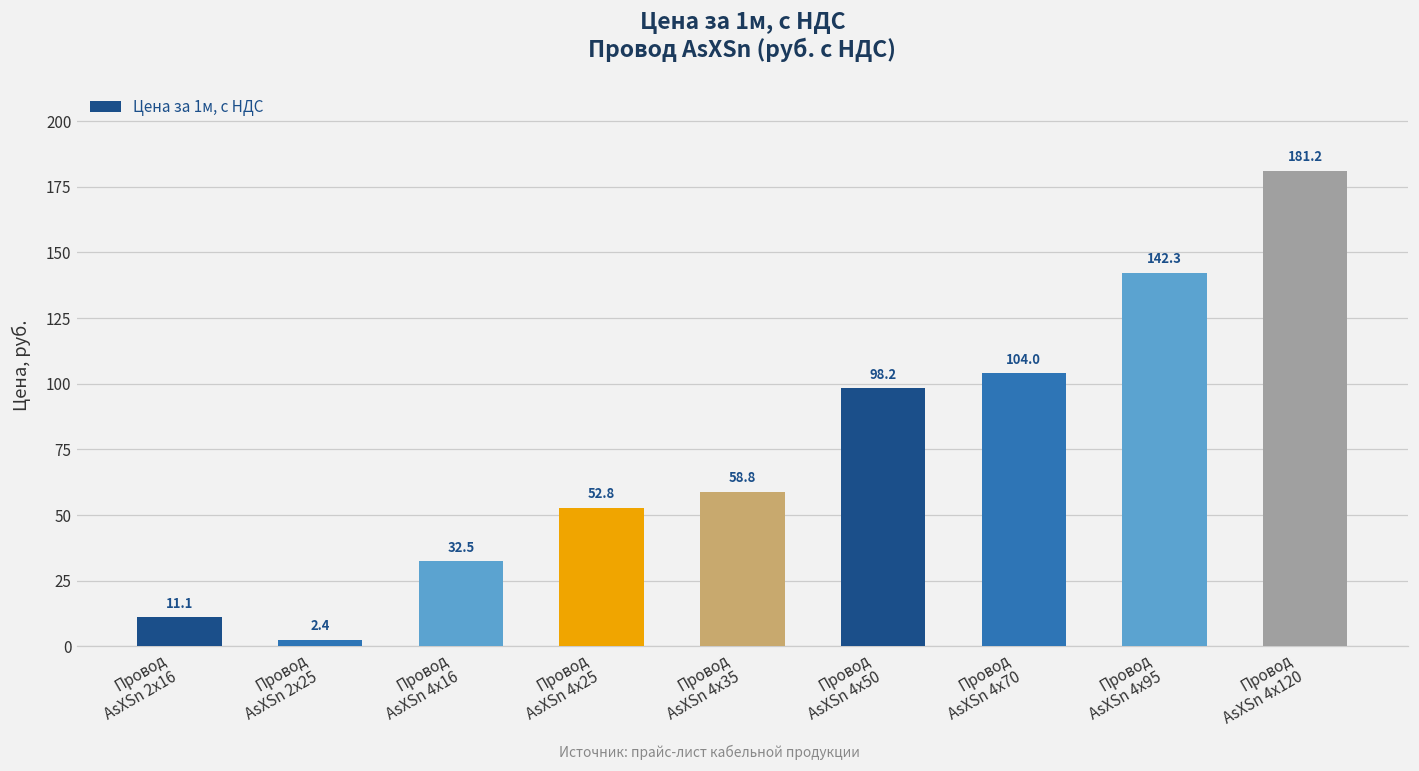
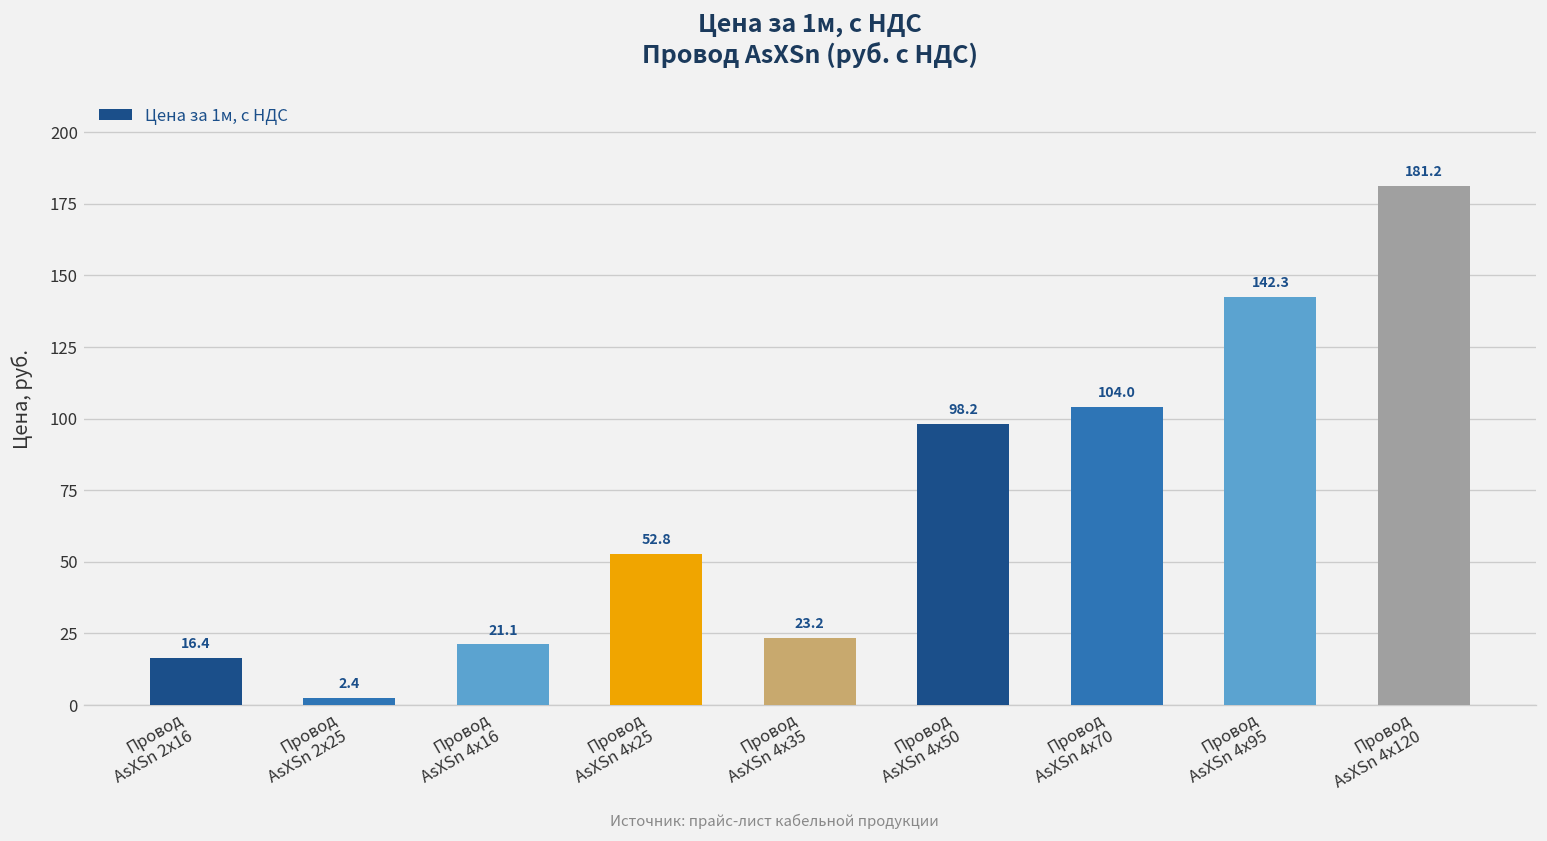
  {
-   "Провод AsXSn 2х16": 11.1,
+   "Провод AsXSn 2х16": 16.4,
    "Провод AsXSn 2х25": 2.4,
-   "Провод AsXSn 4х16": 32.5,
+   "Провод AsXSn 4х16": 21.1,
    "Провод AsXSn 4х25": 52.8,
-   "Провод AsXSn 4х35": 58.8,
+   "Провод AsXSn 4х35": 23.2,
    "Провод AsXSn 4х50": 98.2,
    "Провод AsXSn 4х70": 104.0,
    "Провод AsXSn 4х95": 142.3,
    "Провод AsXSn 4х120": 181.2
  }
